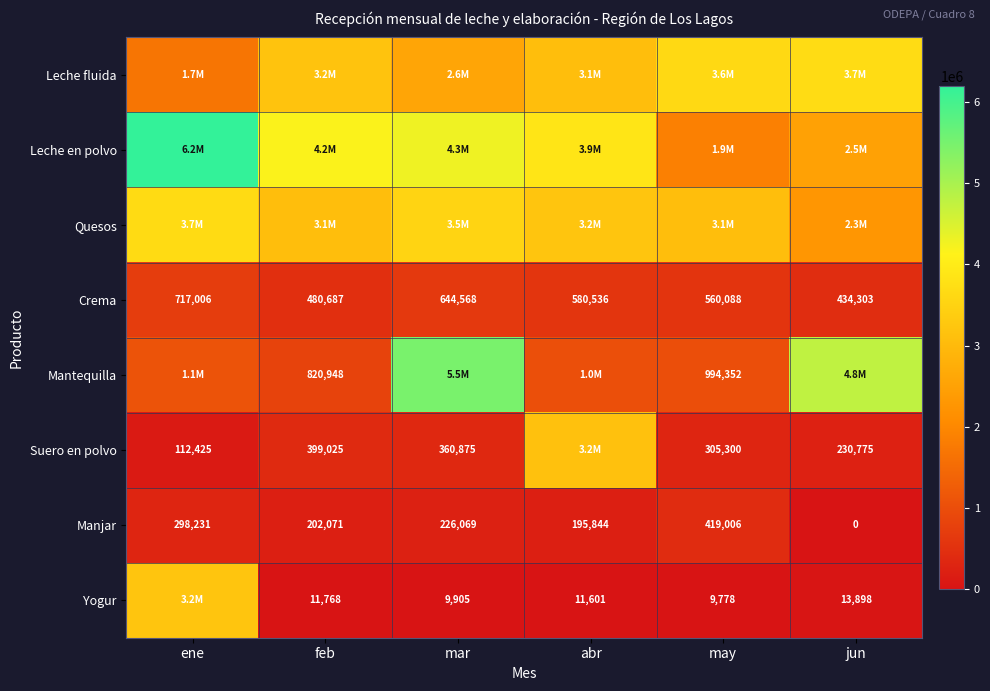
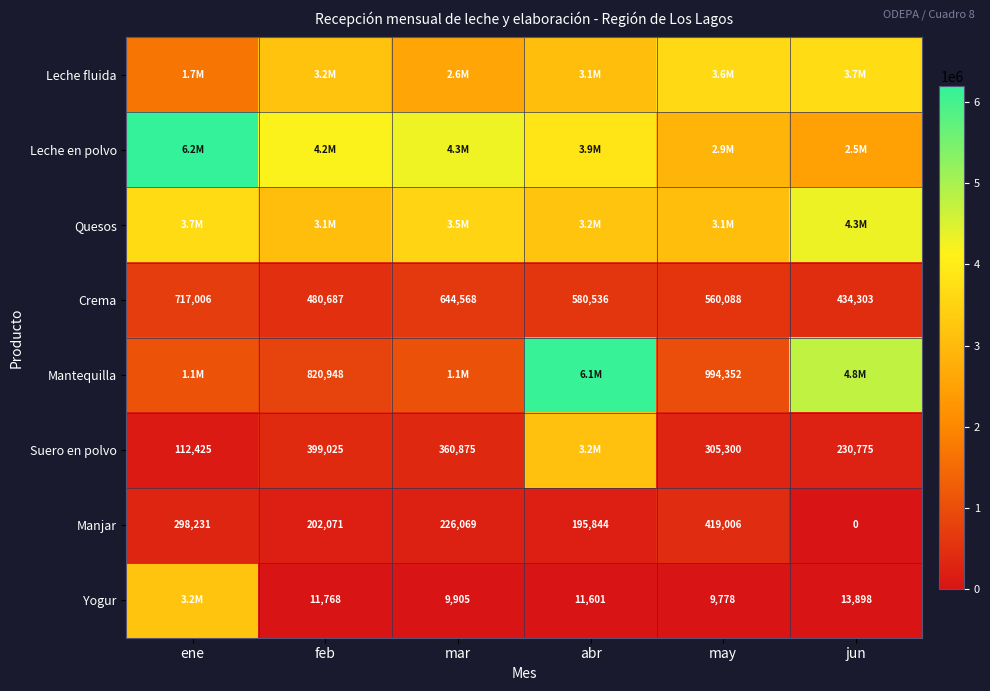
  {
    "Leche fluida": {
      "ene": "1.7M",
      "feb": "3.2M",
      "mar": "2.6M",
      "abr": "3.1M",
      "may": "3.6M",
      "jun": "3.7M"
    },
    "Leche en polvo": {
      "ene": "6.2M",
      "feb": "4.2M",
      "mar": "4.3M",
      "abr": "3.9M",
-     "may": "1.9M",
+     "may": "2.9M",
      "jun": "2.5M"
    },
    "Quesos": {
      "ene": "3.7M",
      "feb": "3.1M",
      "mar": "3.5M",
      "abr": "3.2M",
      "may": "3.1M",
-     "jun": "2.3M"
+     "jun": "4.3M"
    },
    "Crema": {
      "ene": "717,006",
      "feb": "480,687",
      "mar": "644,568",
      "abr": "580,536",
      "may": "560,088",
      "jun": "434,303"
    },
    "Mantequilla": {
      "ene": "1.1M",
      "feb": "820,948",
-     "mar": "5.5M",
-     "abr": "1.0M",
+     "mar": "1.1M",
+     "abr": "6.1M",
      "may": "994,352",
      "jun": "4.8M"
    },
    "Suero en polvo": {
      "ene": "112,425",
      "feb": "399,025",
      "mar": "360,875",
      "abr": "3.2M",
      "may": "305,300",
      "jun": "230,775"
    },
    "Manjar": {
      "ene": "298,231",
      "feb": "202,071",
      "mar": "226,069",
      "abr": "195,844",
      "may": "419,006",
      "jun": "0"
    },
    "Yogur": {
      "ene": "3.2M",
      "feb": "11,768",
      "mar": "9,905",
      "abr": "11,601",
      "may": "9,778",
      "jun": "13,898"
    }
  }
